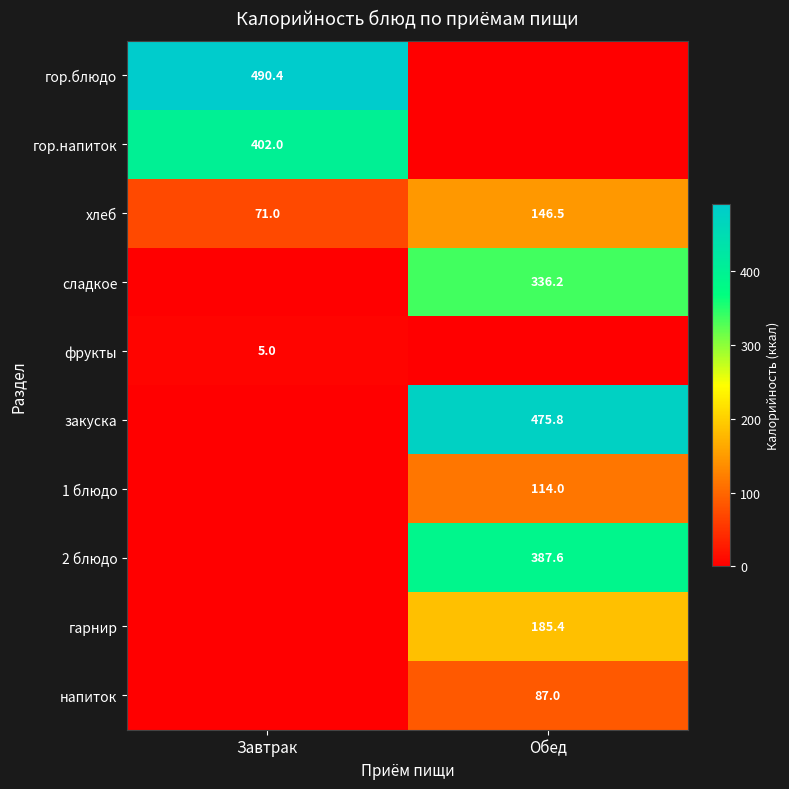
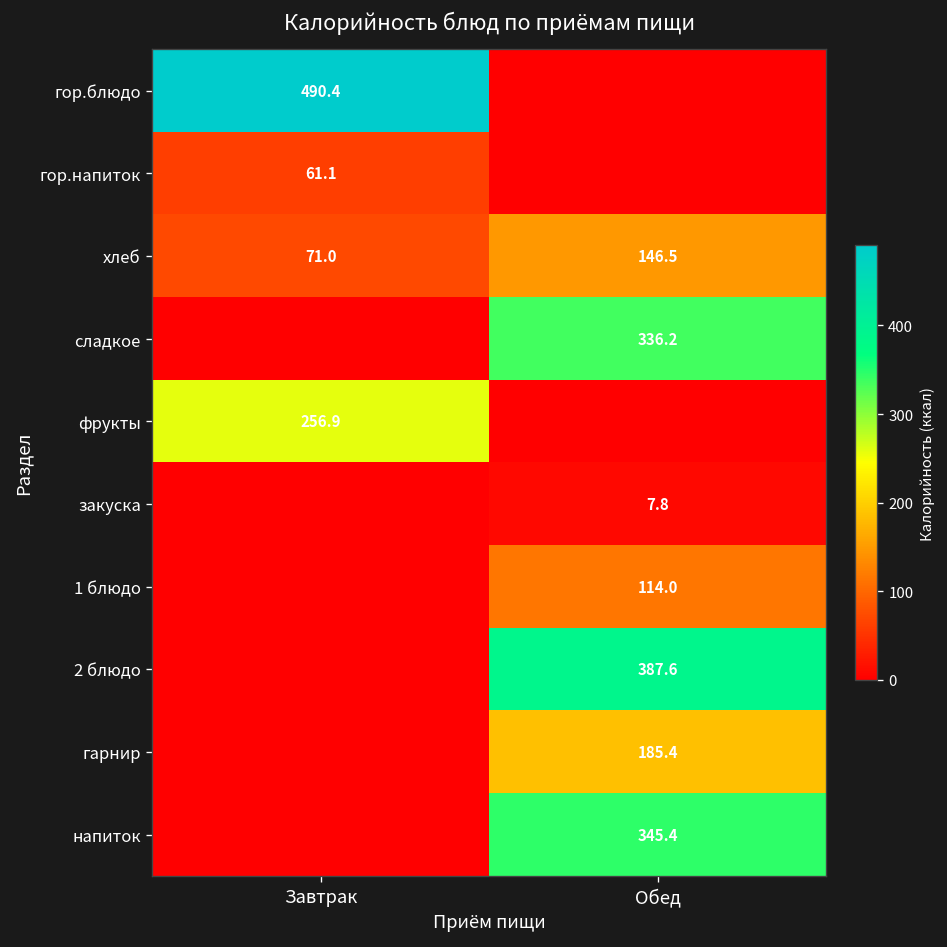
  {
    "гор.блюдо": {
      "Завтрак": 490.4
    },
    "гор.напиток": {
-     "Завтрак": 402.0
+     "Завтрак": 61.1
    },
    "хлеб": {
      "Завтрак": 71.0,
      "Обед": 146.5
    },
    "сладкое": {
      "Обед": 336.2
    },
    "фрукты": {
-     "Завтрак": 5.0
+     "Завтрак": 256.9
    },
    "закуска": {
-     "Обед": 475.8
+     "Обед": 7.8
    },
    "1 блюдо": {
      "Обед": 114.0
    },
    "2 блюдо": {
      "Обед": 387.6
    },
    "гарнир": {
      "Обед": 185.4
    },
    "напиток": {
-     "Обед": 87.0
+     "Обед": 345.4
    }
  }
